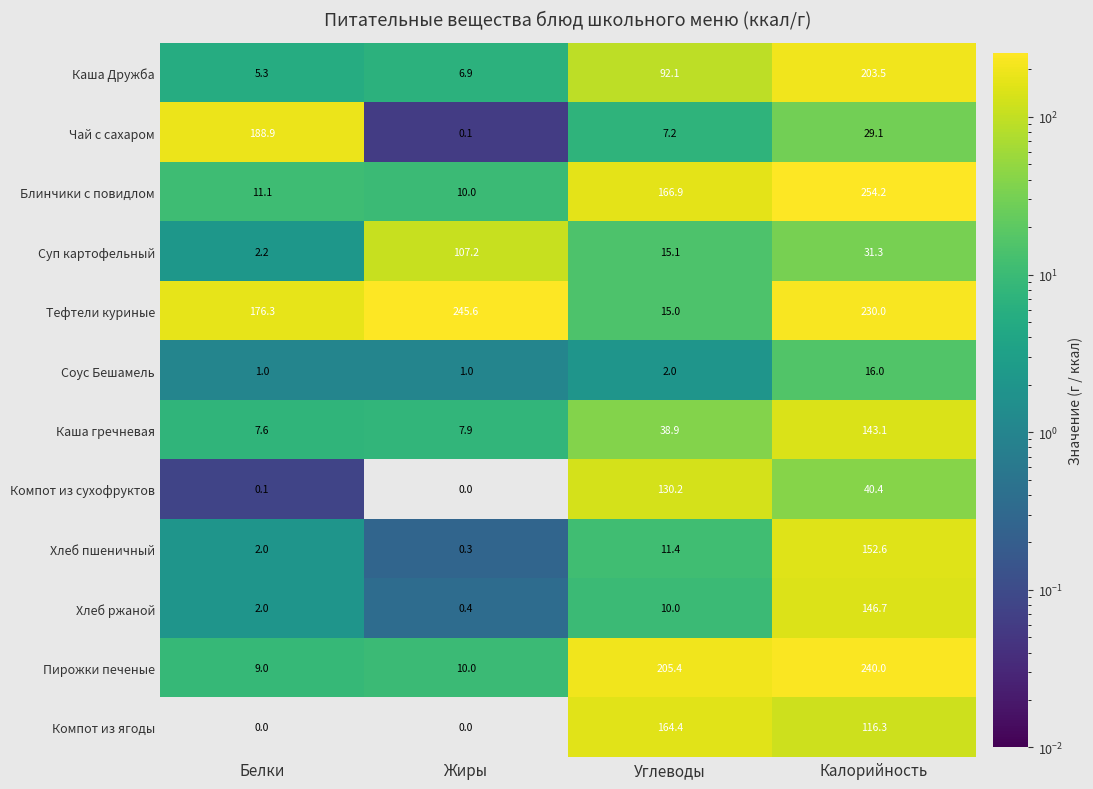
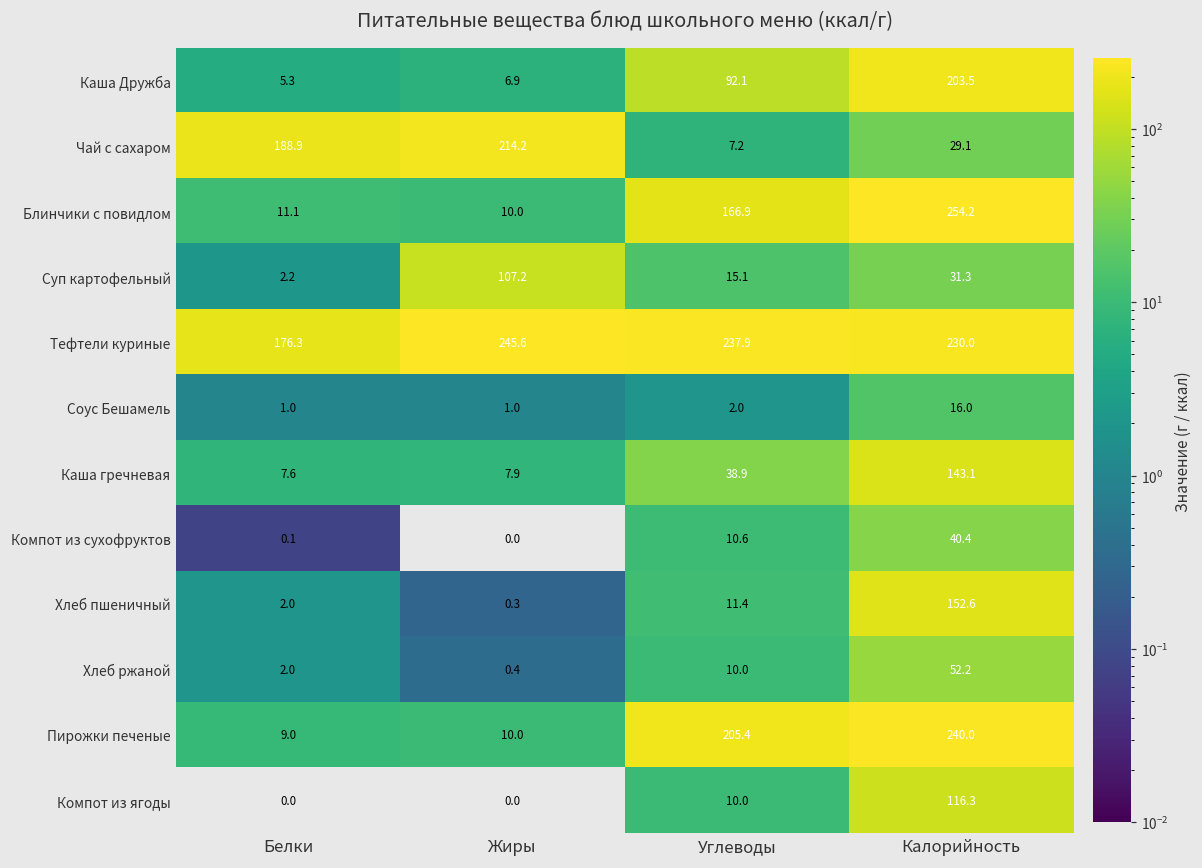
  {
    "Каша Дружба": {
      "Белки": 5.3,
      "Жиры": 6.9,
      "Углеводы": 92.1,
      "Калорийность": 203.5
    },
    "Чай с сахаром": {
      "Белки": 188.9,
-     "Жиры": 0.1,
+     "Жиры": 214.2,
      "Углеводы": 7.2,
      "Калорийность": 29.1
    },
    "Блинчики с повидлом": {
      "Белки": 11.1,
      "Жиры": 10.0,
      "Углеводы": 166.9,
      "Калорийность": 254.2
    },
    "Суп картофельный": {
      "Белки": 2.2,
      "Жиры": 107.2,
      "Углеводы": 15.1,
      "Калорийность": 31.3
    },
    "Тефтели куриные": {
      "Белки": 176.3,
      "Жиры": 245.6,
-     "Углеводы": 15.0,
+     "Углеводы": 237.9,
      "Калорийность": 230.0
    },
    "Соус Бешамель": {
      "Белки": 1.0,
      "Жиры": 1.0,
      "Углеводы": 2.0,
      "Калорийность": 16.0
    },
    "Каша гречневая": {
      "Белки": 7.6,
      "Жиры": 7.9,
      "Углеводы": 38.9,
      "Калорийность": 143.1
    },
    "Компот из сухофруктов": {
      "Белки": 0.1,
      "Жиры": 0.0,
-     "Углеводы": 130.2,
+     "Углеводы": 10.6,
      "Калорийность": 40.4
    },
    "Хлеб пшеничный": {
      "Белки": 2.0,
      "Жиры": 0.3,
      "Углеводы": 11.4,
      "Калорийность": 152.6
    },
    "Хлеб ржаной": {
      "Белки": 2.0,
      "Жиры": 0.4,
      "Углеводы": 10.0,
-     "Калорийность": 146.7
+     "Калорийность": 52.2
    },
    "Пирожки печеные": {
      "Белки": 9.0,
      "Жиры": 10.0,
      "Углеводы": 205.4,
      "Калорийность": 240.0
    },
    "Компот из ягоды": {
      "Белки": 0.0,
      "Жиры": 0.0,
-     "Углеводы": 164.4,
+     "Углеводы": 10.0,
      "Калорийность": 116.3
    }
  }
